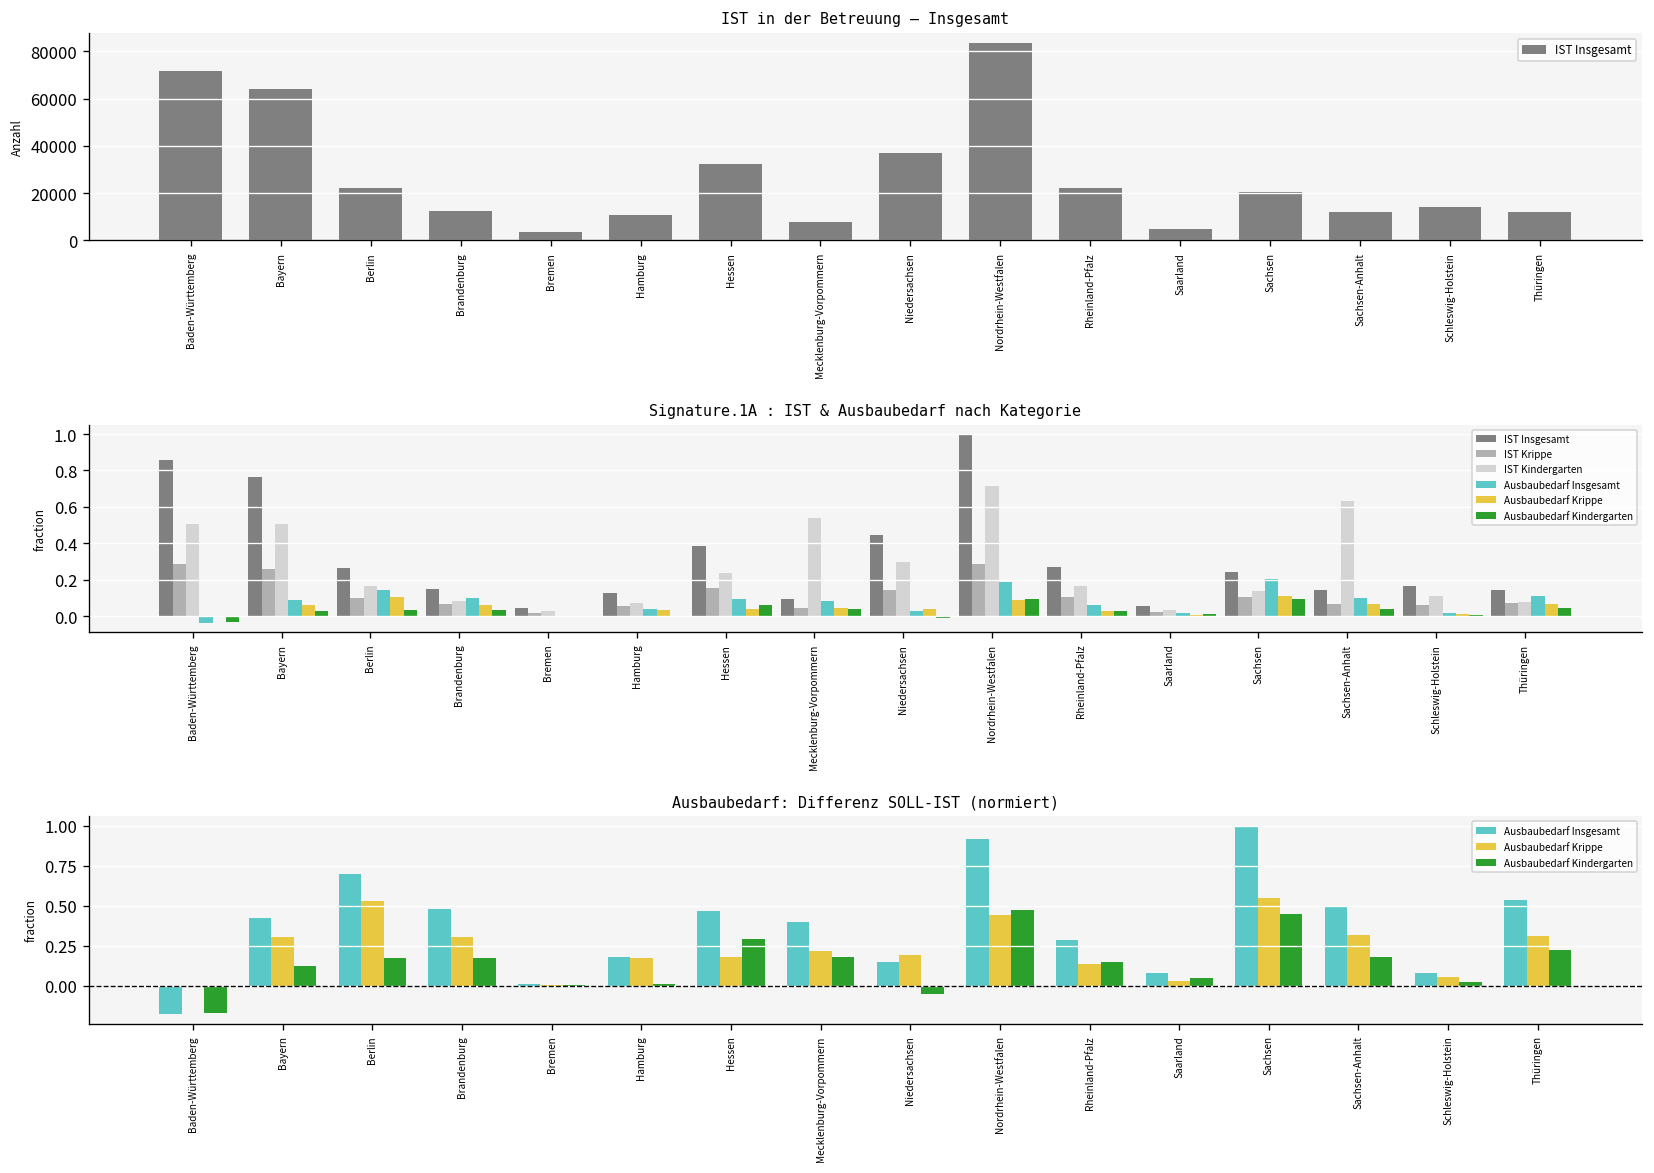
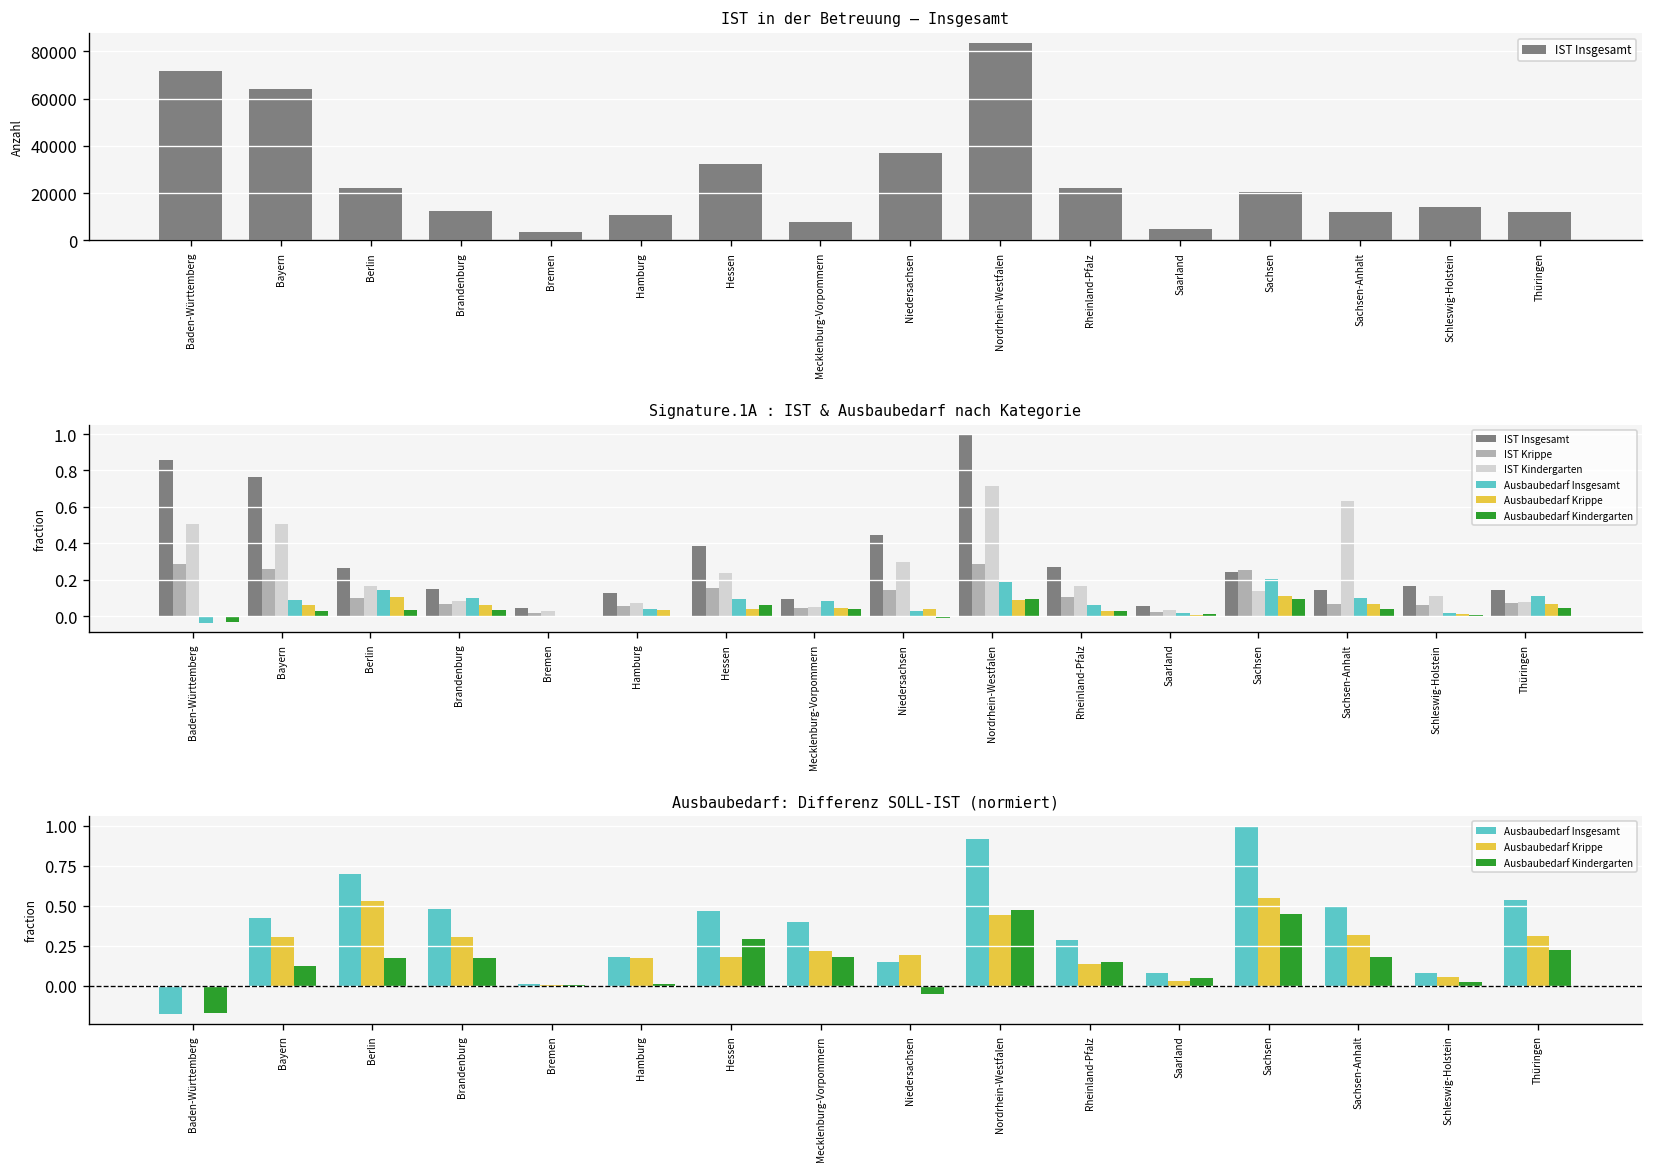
  {
    "IST in der Betreuung — Insgesamt": {
      "Baden-Württemberg": 72000,
      "Bayern": 64000,
      "Berlin": 22000,
      "Brandenburg": 13000,
      "Bremen": 3000,
      "Hamburg": 11000,
      "Hessen": 32000,
      "Mecklenburg-Vorpommern": 8000,
      "Niedersachsen": 37000,
      "Nordrhein-Westfalen": 84000,
      "Rheinland-Pfalz": 22000,
      "Saarland": 5000,
      "Sachsen": 20000,
      "Sachsen-Anhalt": 12000,
      "Schleswig-Holstein": 14000,
      "Thüringen": 12000
    },
    "Signature.1A : IST & Ausbaubedarf nach Kategorie": {
      "IST Insgesamt": {
        "Baden-Württemberg": 0.86,
        "Bayern": 0.76,
        "Berlin": 0.26,
        "Brandenburg": 0.15,
        "Bremen": 0.04,
        "Hamburg": 0.13,
        "Hessen": 0.39,
        "Mecklenburg-Vorpommern": 0.09,
        "Niedersachsen": 0.44,
        "Nordrhein-Westfalen": 1.00,
        "Rheinland-Pfalz": 0.27,
        "Saarland": 0.06,
        "Sachsen": 0.24,
        "Sachsen-Anhalt": 0.14,
        "Schleswig-Holstein": 0.17,
        "Thüringen": 0.14
      },
      "IST Krippe": {
        "Baden-Württemberg": 0.29,
        "Bayern": 0.26,
        "Berlin": 0.10,
        "Brandenburg": 0.07,
        "Hamburg": 0.05,
        "Hessen": 0.15,
        "Mecklenburg-Vorpommern": 0.04,
        "Niedersachsen": 0.14,
        "Nordrhein-Westfalen": 0.29,
        "Rheinland-Pfalz": 0.10,
        "Saarland": 0.02,
-       "Sachsen": 0.10,
+       "Sachsen": 0.25,
        "Sachsen-Anhalt": 0.07,
        "Schleswig-Holstein": 0.06,
        "Thüringen": 0.07
      },
      "IST Kindergarten": {
        "Baden-Württemberg": 0.50,
        "Bayern": 0.50,
        "Berlin": 0.16,
        "Brandenburg": 0.08,
        "Bremen": 0.03,
        "Hamburg": 0.07,
        "Hessen": 0.23,
-       "Mecklenburg-Vorpommern": 0.54,
+       "Mecklenburg-Vorpommern": 0.05,
        "Niedersachsen": 0.30,
        "Nordrhein-Westfalen": 0.71,
        "Rheinland-Pfalz": 0.16,
        "Saarland": 0.03,
        "Sachsen": 0.14,
        "Sachsen-Anhalt": 0.63,
        "Schleswig-Holstein": 0.11,
        "Thüringen": 0.08
      },
      "Ausbaubedarf Insgesamt": {
        "Baden-Württemberg": -0.04,
        "Bayern": 0.09,
        "Berlin": 0.14,
        "Brandenburg": 0.10,
        "Hamburg": 0.04,
        "Hessen": 0.10,
        "Mecklenburg-Vorpommern": 0.08,
        "Niedersachsen": 0.03,
        "Nordrhein-Westfalen": 0.19,
        "Rheinland-Pfalz": 0.06,
        "Sachsen": 0.20,
        "Sachsen-Anhalt": 0.10,
        "Schleswig-Holstein": 0.02,
        "Thüringen": 0.11
      },
      "Ausbaubedarf Krippe": {
        "Bayern": 0.06,
        "Berlin": 0.11,
        "Brandenburg": 0.06,
        "Hamburg": 0.04,
        "Hessen": 0.04,
        "Mecklenburg-Vorpommern": 0.04,
        "Niedersachsen": 0.04,
        "Nordrhein-Westfalen": 0.09,
        "Rheinland-Pfalz": 0.03,
        "Sachsen": 0.11,
        "Sachsen-Anhalt": 0.06,
        "Thüringen": 0.06
      },
      "Ausbaubedarf Kindergarten": {
        "Baden-Württemberg": -0.03,
        "Bayern": 0.02,
        "Berlin": 0.04,
        "Brandenburg": 0.04,
        "Hessen": 0.06,
        "Mecklenburg-Vorpommern": 0.04,
        "Nordrhein-Westfalen": 0.10,
        "Rheinland-Pfalz": 0.03,
        "Sachsen": 0.09,
        "Sachsen-Anhalt": 0.04,
        "Thüringen": 0.05
      }
    },
    "Ausbaubedarf: Differenz SOLL-IST (normiert)": {
      "Ausbaubedarf Insgesamt": {
        "Baden-Württemberg": -0.18,
        "Bayern": 0.43,
        "Berlin": 0.70,
        "Brandenburg": 0.48,
        "Hamburg": 0.18,
        "Hessen": 0.47,
        "Mecklenburg-Vorpommern": 0.40,
        "Niedersachsen": 0.15,
        "Nordrhein-Westfalen": 0.92,
        "Rheinland-Pfalz": 0.29,
        "Saarland": 0.08,
        "Sachsen": 1.00,
        "Sachsen-Anhalt": 0.50,
        "Schleswig-Holstein": 0.08,
        "Thüringen": 0.54
      },
      "Ausbaubedarf Krippe": {
        "Bayern": 0.30,
        "Berlin": 0.53,
        "Brandenburg": 0.31,
        "Hamburg": 0.17,
        "Hessen": 0.18,
        "Mecklenburg-Vorpommern": 0.22,
        "Niedersachsen": 0.20,
        "Nordrhein-Westfalen": 0.45,
        "Rheinland-Pfalz": 0.14,
        "Saarland": 0.03,
        "Sachsen": 0.55,
        "Sachsen-Anhalt": 0.32,
        "Schleswig-Holstein": 0.06,
        "Thüringen": 0.31
      },
      "Ausbaubedarf Kindergarten": {
        "Baden-Württemberg": -0.17,
        "Bayern": 0.12,
        "Berlin": 0.17,
        "Brandenburg": 0.17,
        "Hessen": 0.29,
        "Mecklenburg-Vorpommern": 0.18,
        "Niedersachsen": -0.05,
        "Nordrhein-Westfalen": 0.47,
        "Rheinland-Pfalz": 0.15,
        "Saarland": 0.05,
        "Sachsen": 0.45,
        "Sachsen-Anhalt": 0.18,
        "Schleswig-Holstein": 0.02,
        "Thüringen": 0.22
      }
    }
  }
